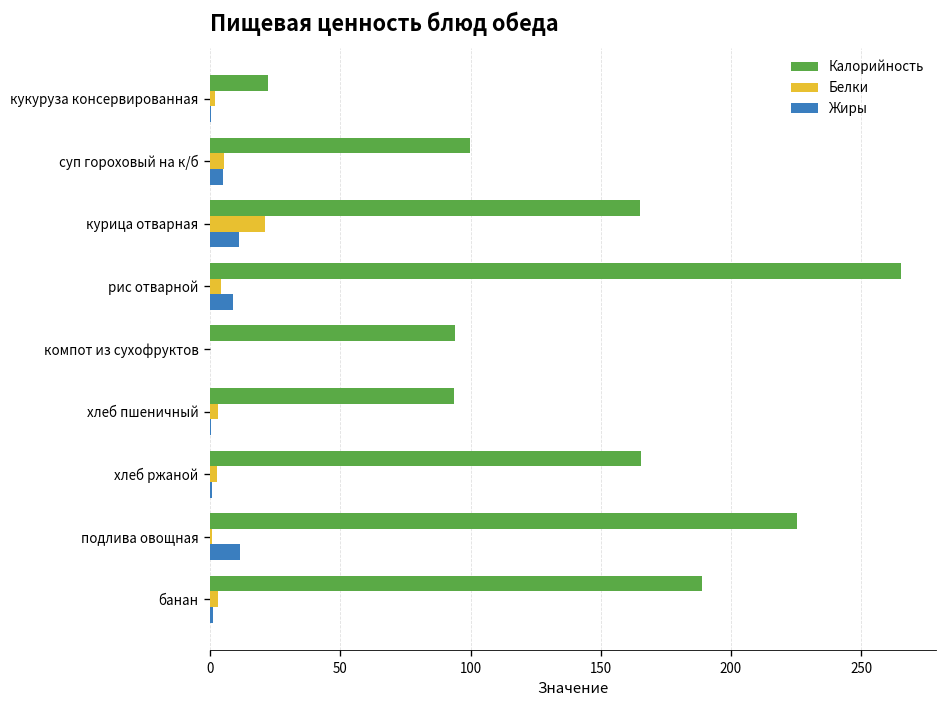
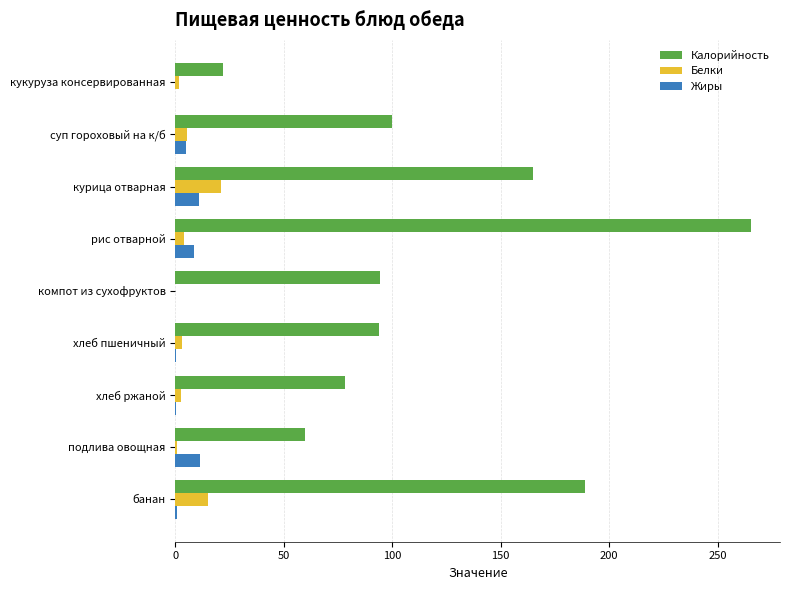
  {
    "Калорийность": {
      "кукуруза консервированная": 22,
      "суп гороховый на к/б": 100,
      "курица отварная": 165,
      "рис отварной": 266,
      "компот из сухофруктов": 94,
      "хлеб пшеничный": 94,
-     "хлеб ржаной": 165,
-     "подлива овощная": 226,
+     "хлеб ржаной": 78,
+     "подлива овощная": 60,
      "банан": 189
    },
    "Белки": {
      "кукуруза консервированная": 2,
      "суп гороховый на к/б": 5,
      "курица отварная": 21,
      "рис отварной": 4,
      "хлеб пшеничный": 3,
      "хлеб ржаной": 3,
-     "банан": 3
+     "банан": 15
    },
    "Жиры": {
      "суп гороховый на к/б": 5,
      "курица отварная": 11,
      "рис отварной": 9,
      "компот из сухофруктов": 0,
      "подлива овощная": 11
    }
  }
